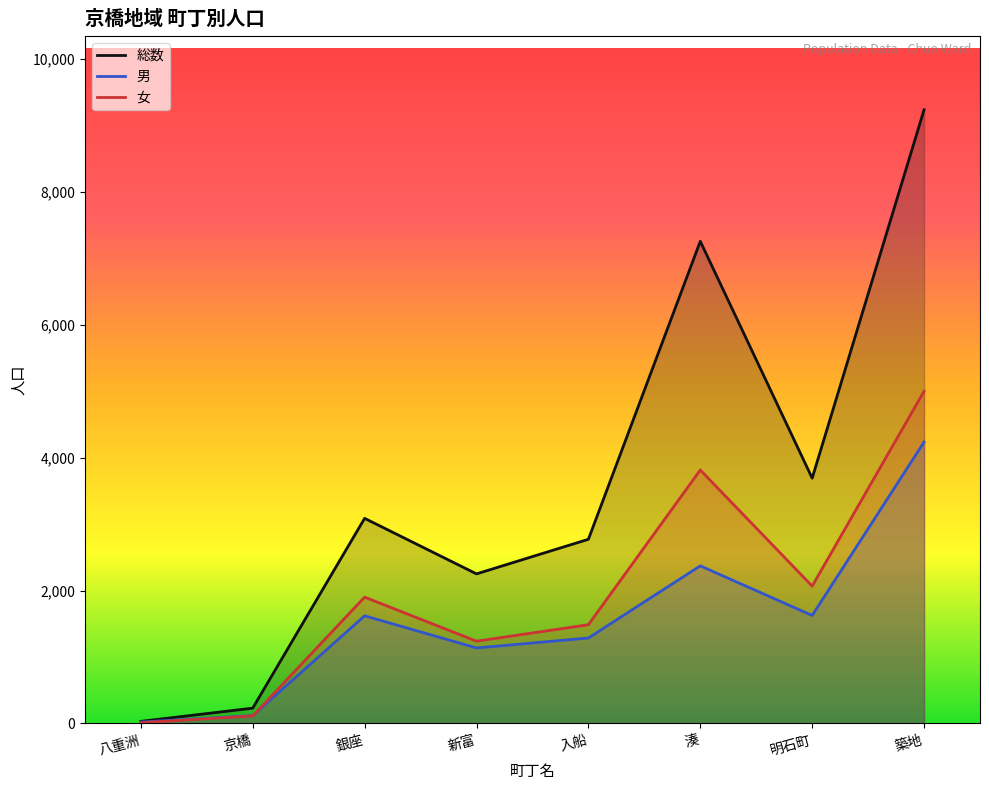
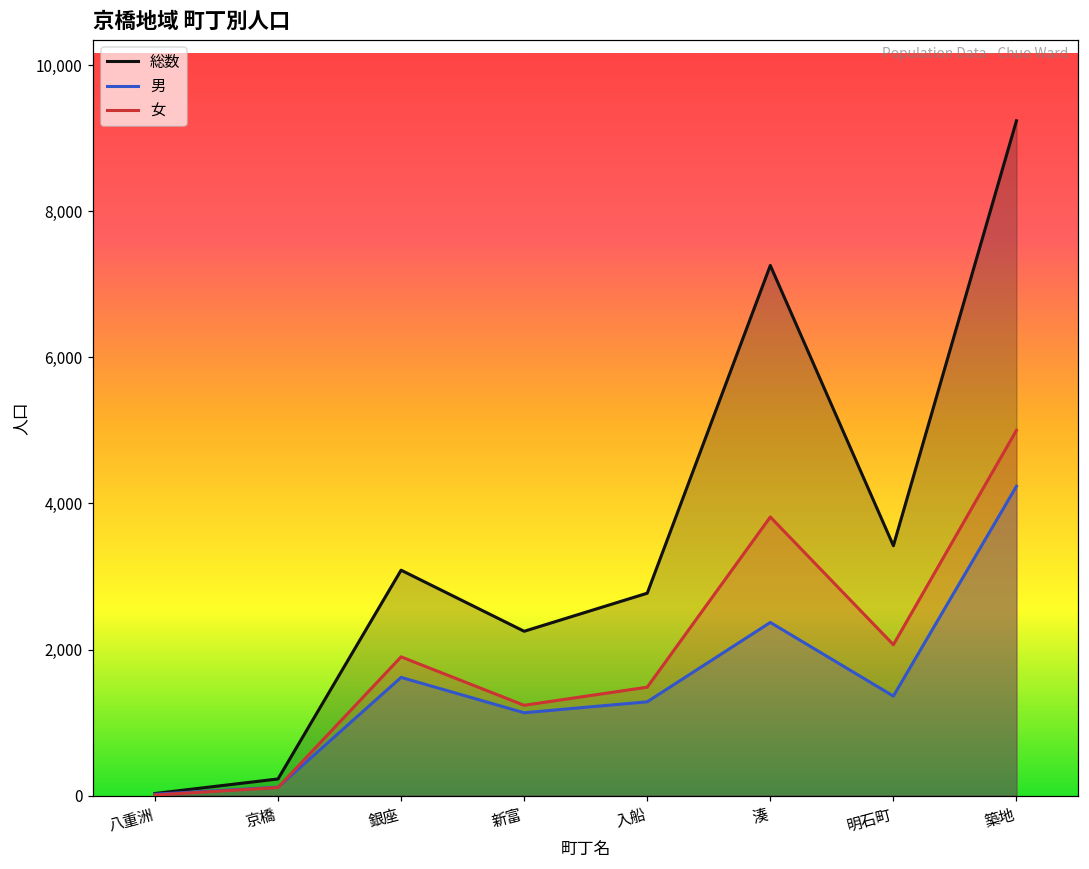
  {
    "総数": {
      "京橋": "200",
      "銀座": "3,100",
      "新富": "2,300",
      "入船": "2,800",
      "湊": "7,300",
-     "明石町": "3,700",
+     "明石町": "3,400",
      "築地": "9,200"
    },
    "男": {
      "銀座": "1,600",
      "新富": "1,100",
      "入船": "1,300",
      "湊": "2,400",
-     "明石町": "1,600",
+     "明石町": "1,400",
      "築地": "4,200"
    },
    "女": {
      "銀座": "1,900",
      "新富": "1,200",
      "入船": "1,500",
      "湊": "3,800",
      "明石町": "2,100",
      "築地": "5,000"
    }
  }
